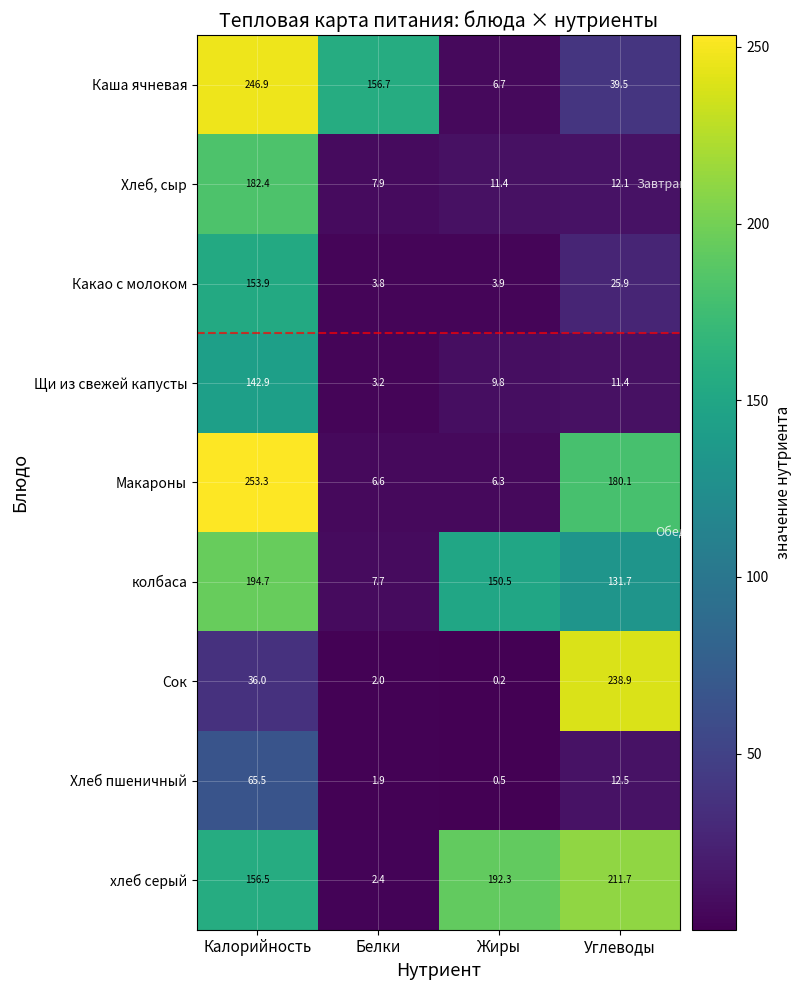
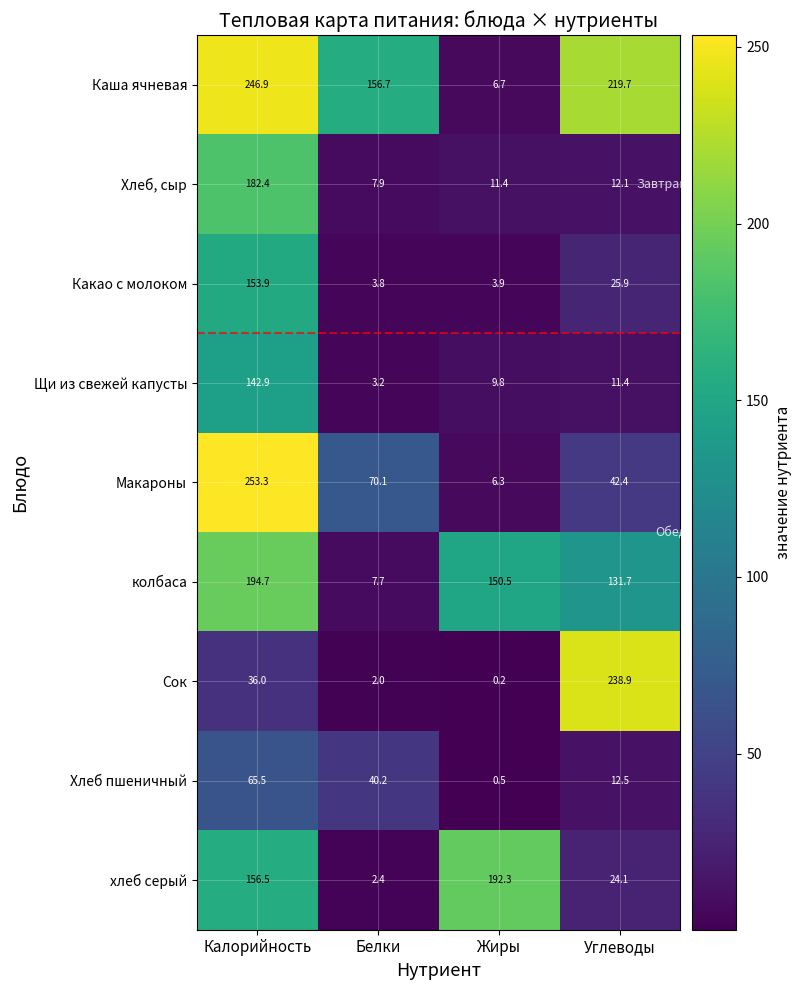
  {
    "Каша ячневая": {
      "Калорийность": 246.9,
      "Белки": 156.7,
      "Жиры": 6.7,
-     "Углеводы": 39.5
+     "Углеводы": 219.7
    },
    "Хлеб, сыр": {
      "Калорийность": 182.4,
      "Белки": 7.9,
      "Жиры": 11.4
    },
    "Какао с молоком": {
      "Калорийность": 153.9,
      "Белки": 3.8,
      "Жиры": 3.9,
      "Углеводы": 25.9
    },
    "Щи из свежей капусты": {
      "Калорийность": 142.9,
      "Белки": 3.2,
      "Жиры": 9.8,
      "Углеводы": 11.4
    },
    "Макароны": {
      "Калорийность": 253.3,
-     "Белки": 6.6,
+     "Белки": 70.1,
      "Жиры": 6.3,
-     "Углеводы": 180.1
+     "Углеводы": 42.4
    },
    "колбаса": {
      "Калорийность": 194.7,
      "Белки": 7.7,
      "Жиры": 150.5
    },
    "Сок": {
      "Калорийность": 36.0,
      "Белки": 2.0,
      "Жиры": 0.2,
      "Углеводы": 238.9
    },
    "Хлеб пшеничный": {
      "Калорийность": 65.5,
-     "Белки": 1.9,
+     "Белки": 40.2,
      "Жиры": 0.5,
      "Углеводы": 12.5
    },
    "хлеб серый": {
      "Калорийность": 156.5,
      "Белки": 2.4,
      "Жиры": 192.3,
-     "Углеводы": 211.7
+     "Углеводы": 24.1
    }
  }
